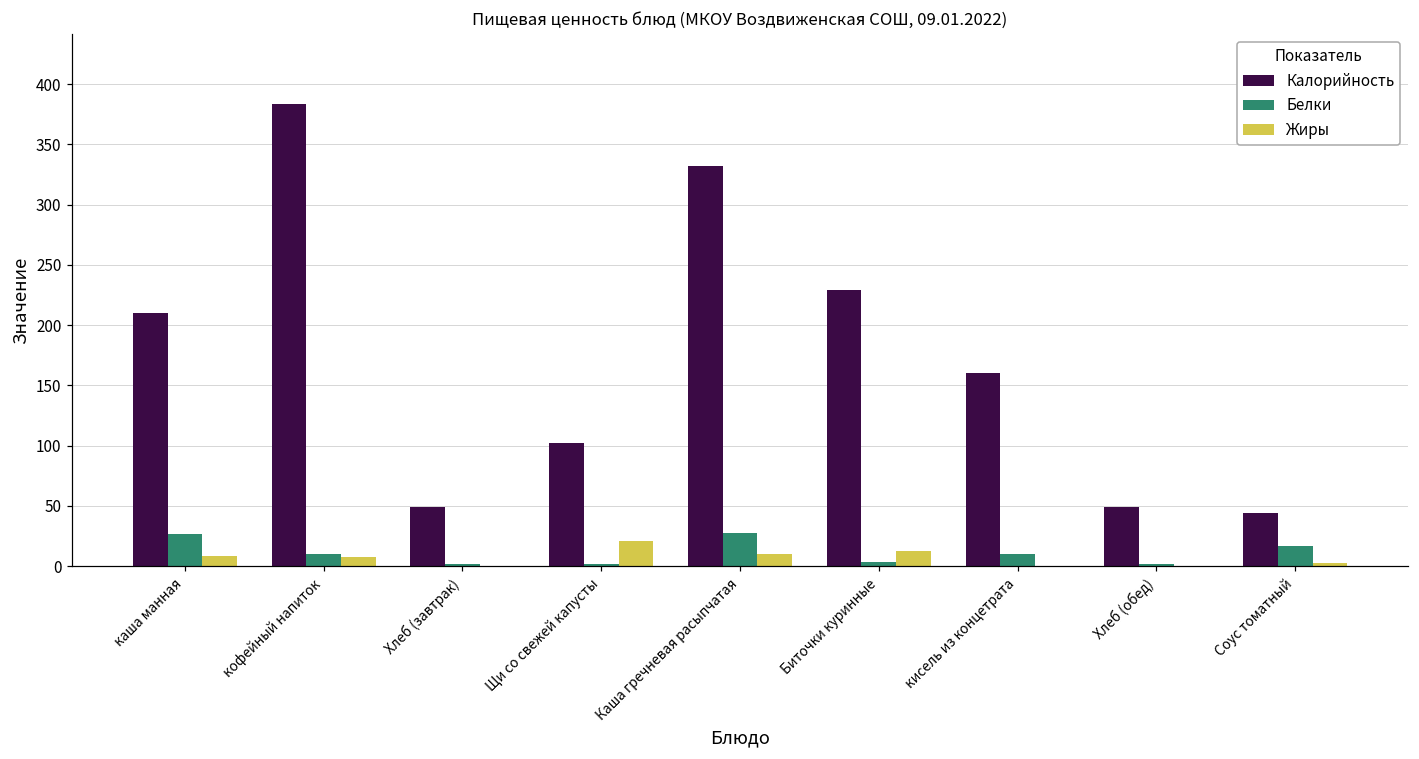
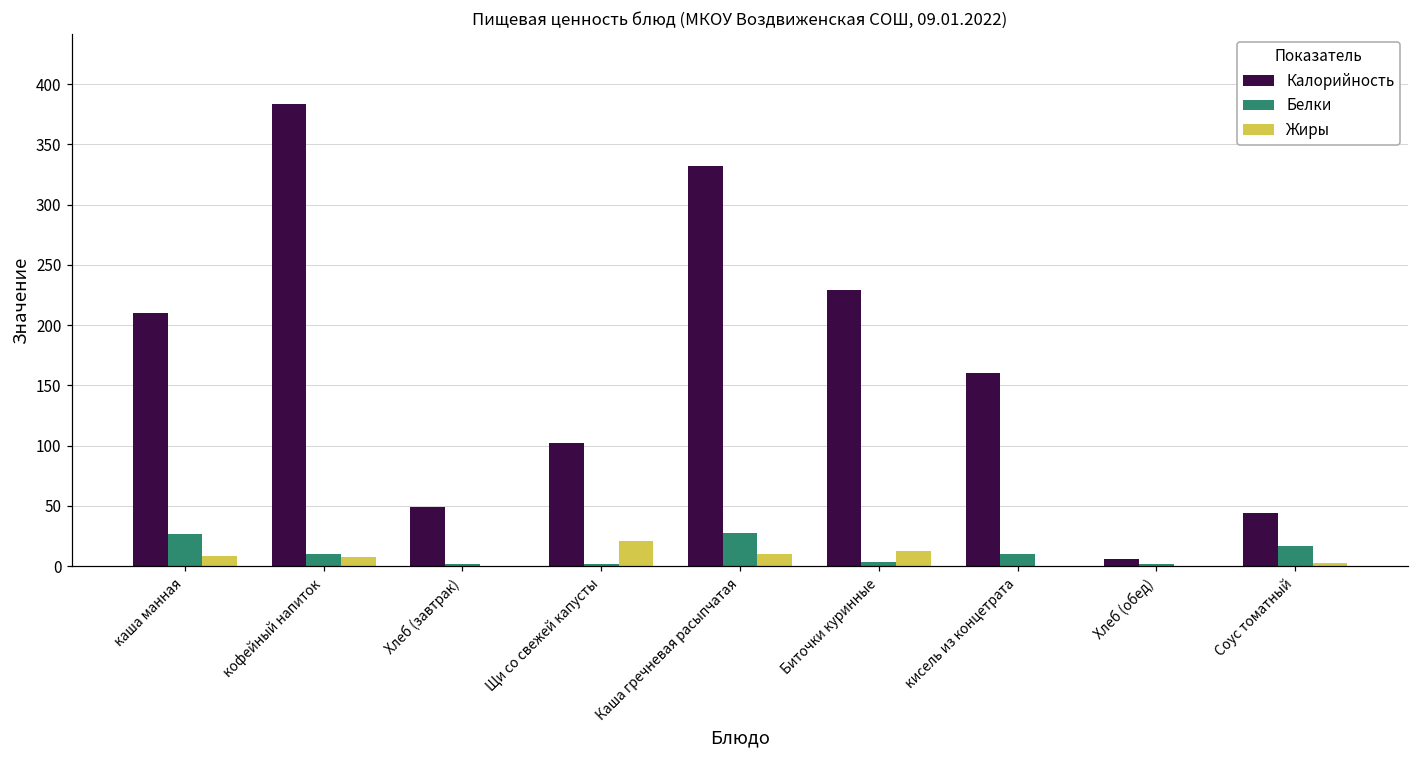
  {
    "Калорийность": {
      "каша манная": 210,
      "кофейный напиток": 384,
      "Хлеб (завтрак)": 49,
      "Щи со свежей капусты": 103,
      "Каша гречневая расыпчатая": 332,
      "Биточки куринные": 229,
      "кисель из концетрата": 160,
-     "Хлеб (обед)": 49,
+     "Хлеб (обед)": 6,
      "Соус томатный": 44
    },
    "Белки": {
      "каша манная": 27,
      "кофейный напиток": 10,
      "Каша гречневая расыпчатая": 27,
      "Биточки куринные": 4,
      "кисель из концетрата": 10,
      "Соус томатный": 17
    },
    "Жиры": {
      "каша манная": 8,
      "кофейный напиток": 8,
      "Щи со свежей капусты": 21,
      "Каша гречневая расыпчатая": 10,
      "Биточки куринные": 12,
      "кисель из концетрата": 0,
      "Соус томатный": 2
    }
  }
